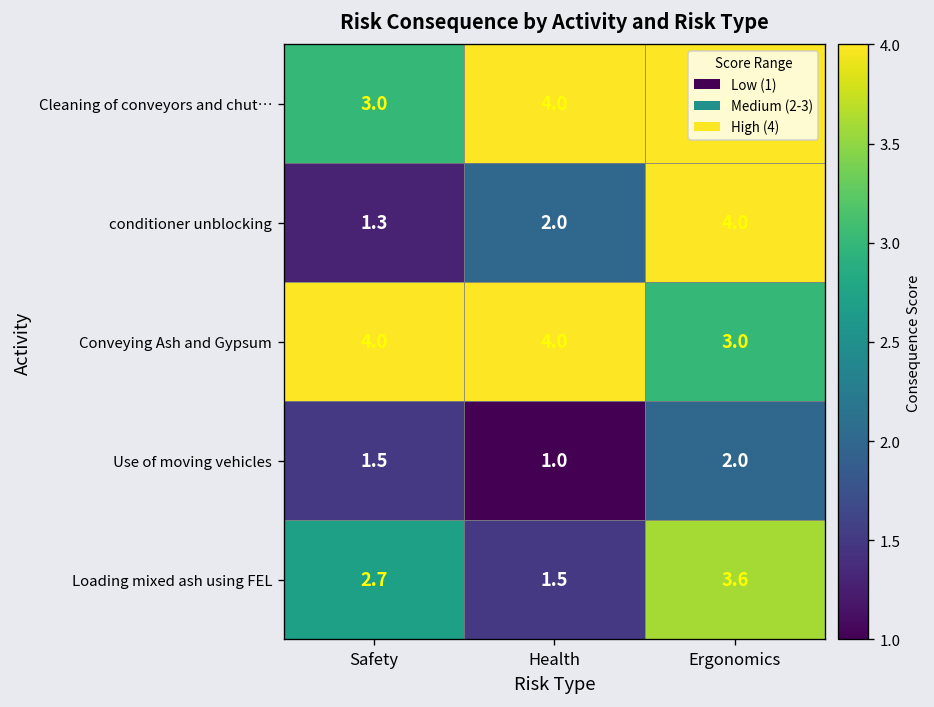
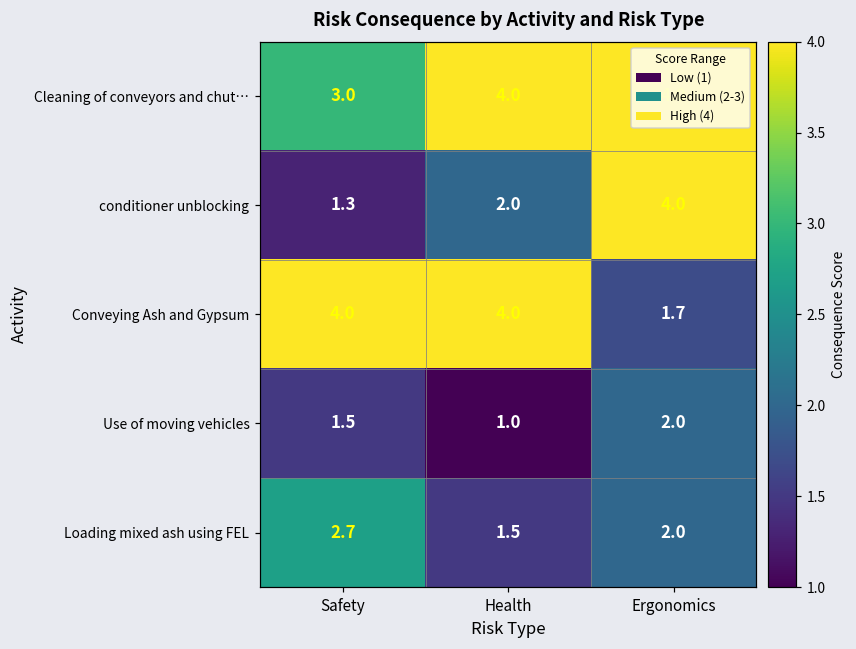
  {
    "Cleaning of conveyors and chut…": {
      "Safety": 3.0
    },
    "conditioner unblocking": {
      "Safety": 1.3,
      "Health": 2.0
    },
    "Conveying Ash and Gypsum": {
-     "Ergonomics": 3.0
+     "Ergonomics": 1.7
    },
    "Use of moving vehicles": {
      "Safety": 1.5,
      "Health": 1.0,
      "Ergonomics": 2.0
    },
    "Loading mixed ash using FEL": {
      "Safety": 2.7,
      "Health": 1.5,
-     "Ergonomics": 3.6
+     "Ergonomics": 2.0
    }
  }
